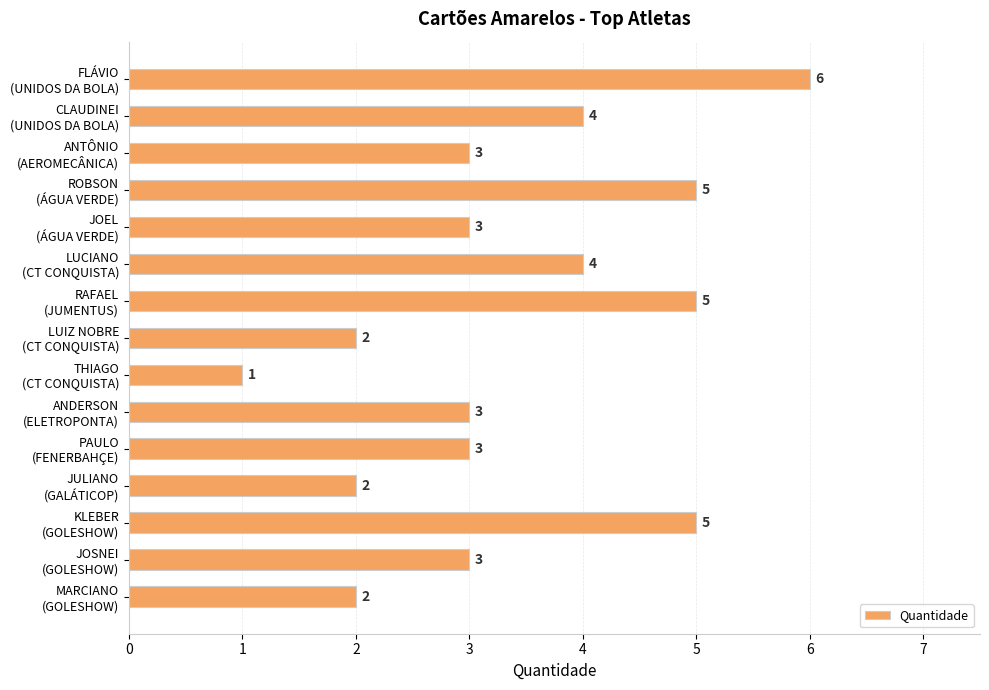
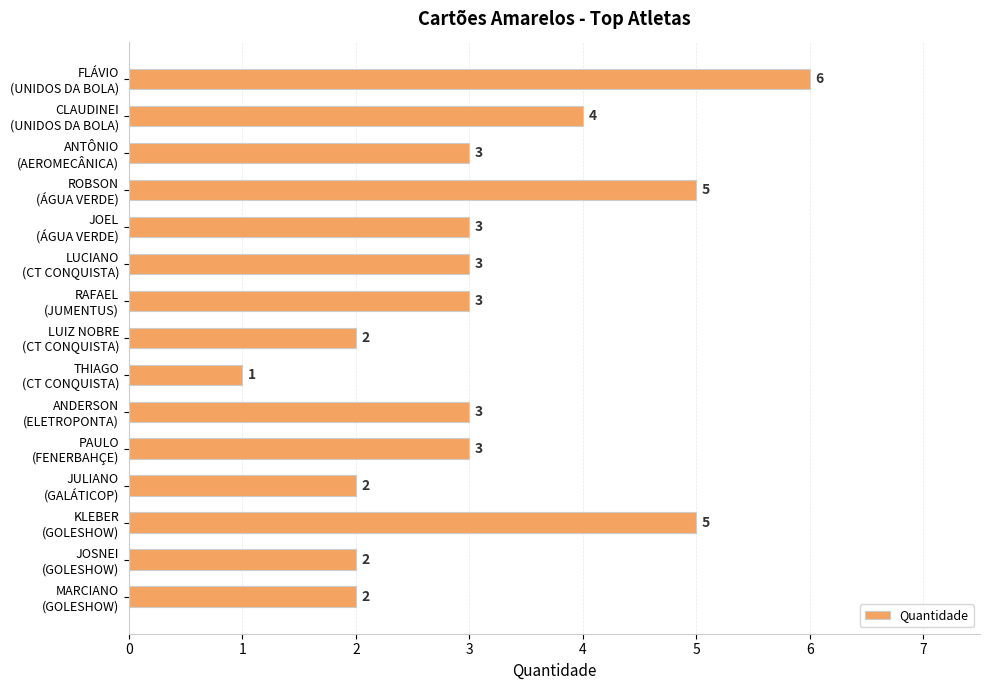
  {
    "FLÁVIO (UNIDOS DA BOLA)": 6,
    "CLAUDINEI (UNIDOS DA BOLA)": 4,
    "ANTÔNIO (AEROMECÂNICA)": 3,
    "ROBSON (ÁGUA VERDE)": 5,
    "JOEL (ÁGUA VERDE)": 3,
-   "LUCIANO (CT CONQUISTA)": 4,
-   "RAFAEL (JUMENTUS)": 5,
+   "LUCIANO (CT CONQUISTA)": 3,
+   "RAFAEL (JUMENTUS)": 3,
    "LUIZ NOBRE (CT CONQUISTA)": 2,
    "THIAGO (CT CONQUISTA)": 1,
    "ANDERSON (ELETROPONTA)": 3,
    "PAULO (FENERBAHÇE)": 3,
    "JULIANO (GALÁTICOP)": 2,
    "KLEBER (GOLESHOW)": 5,
-   "JOSNEI (GOLESHOW)": 3,
+   "JOSNEI (GOLESHOW)": 2,
    "MARCIANO (GOLESHOW)": 2
  }
